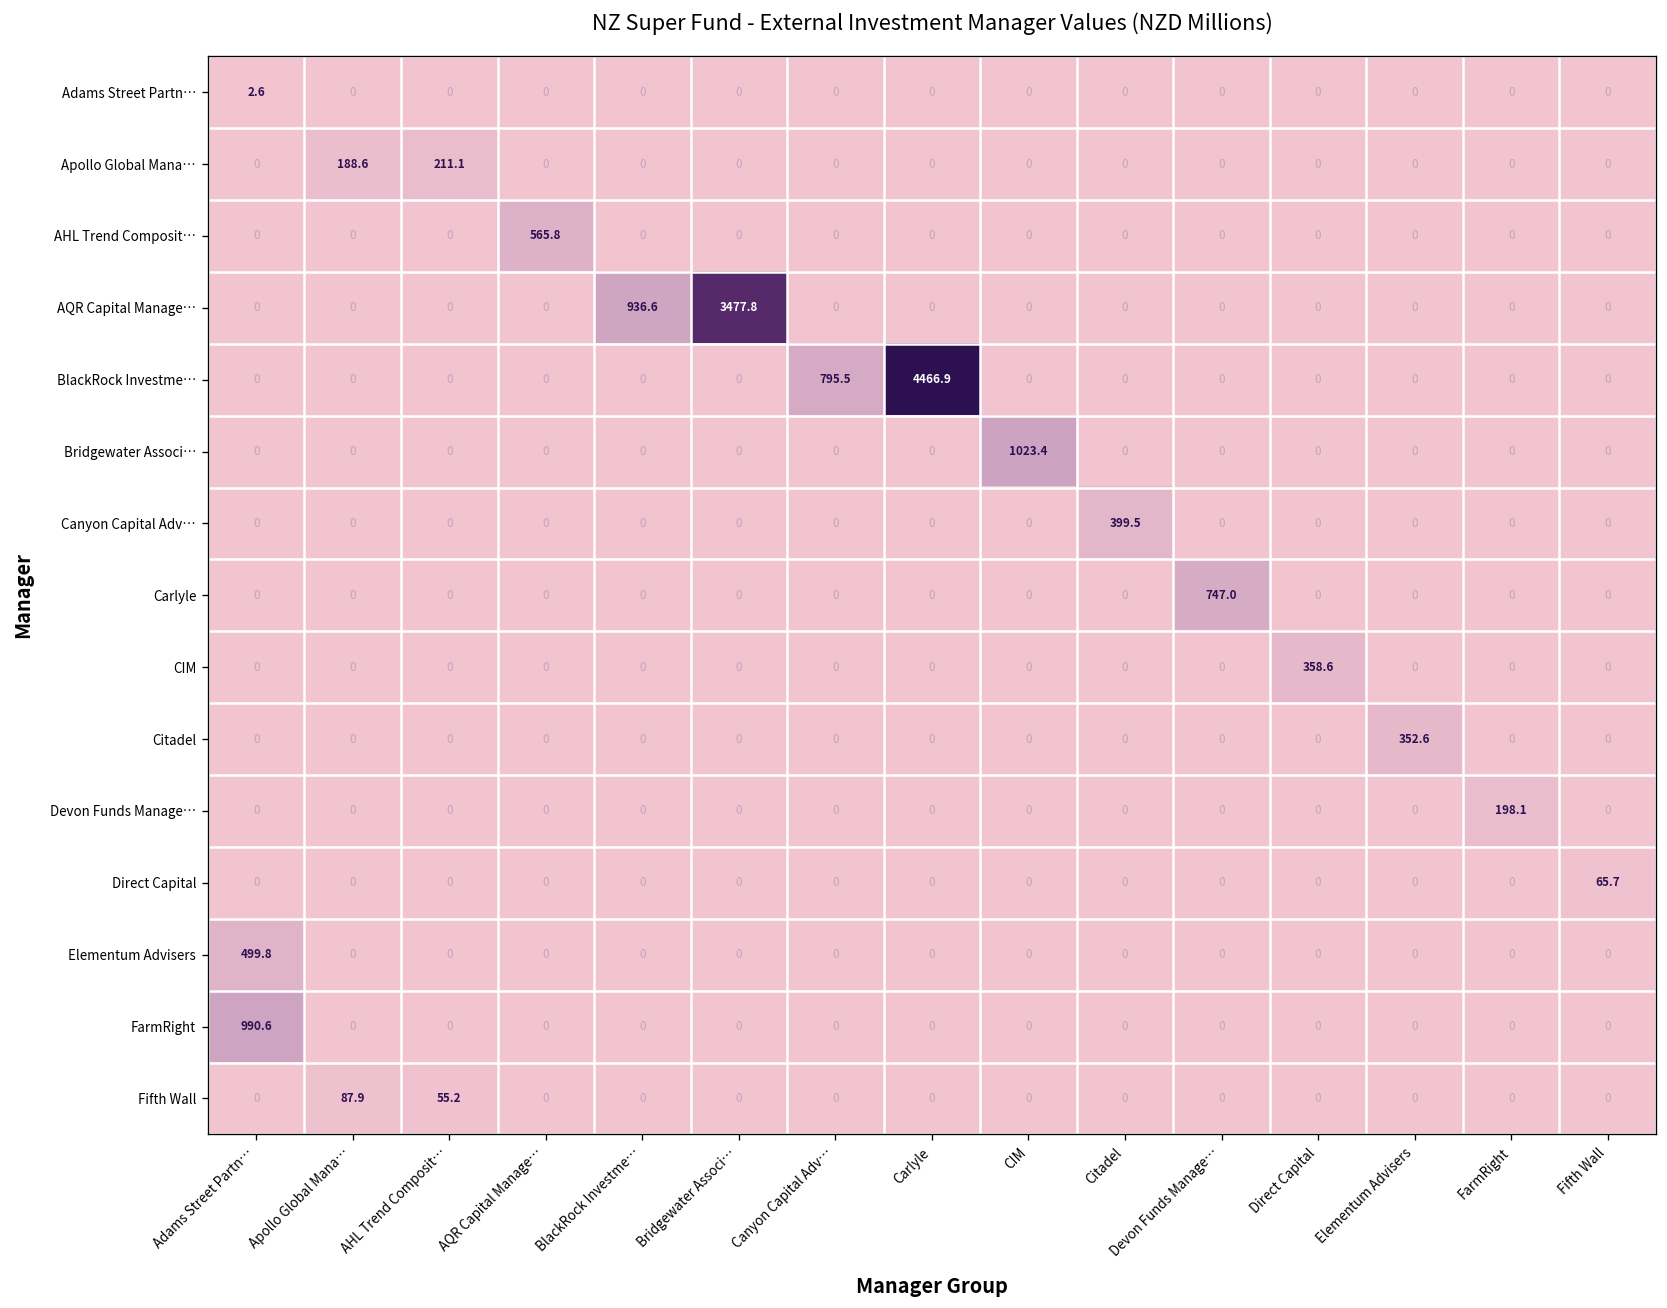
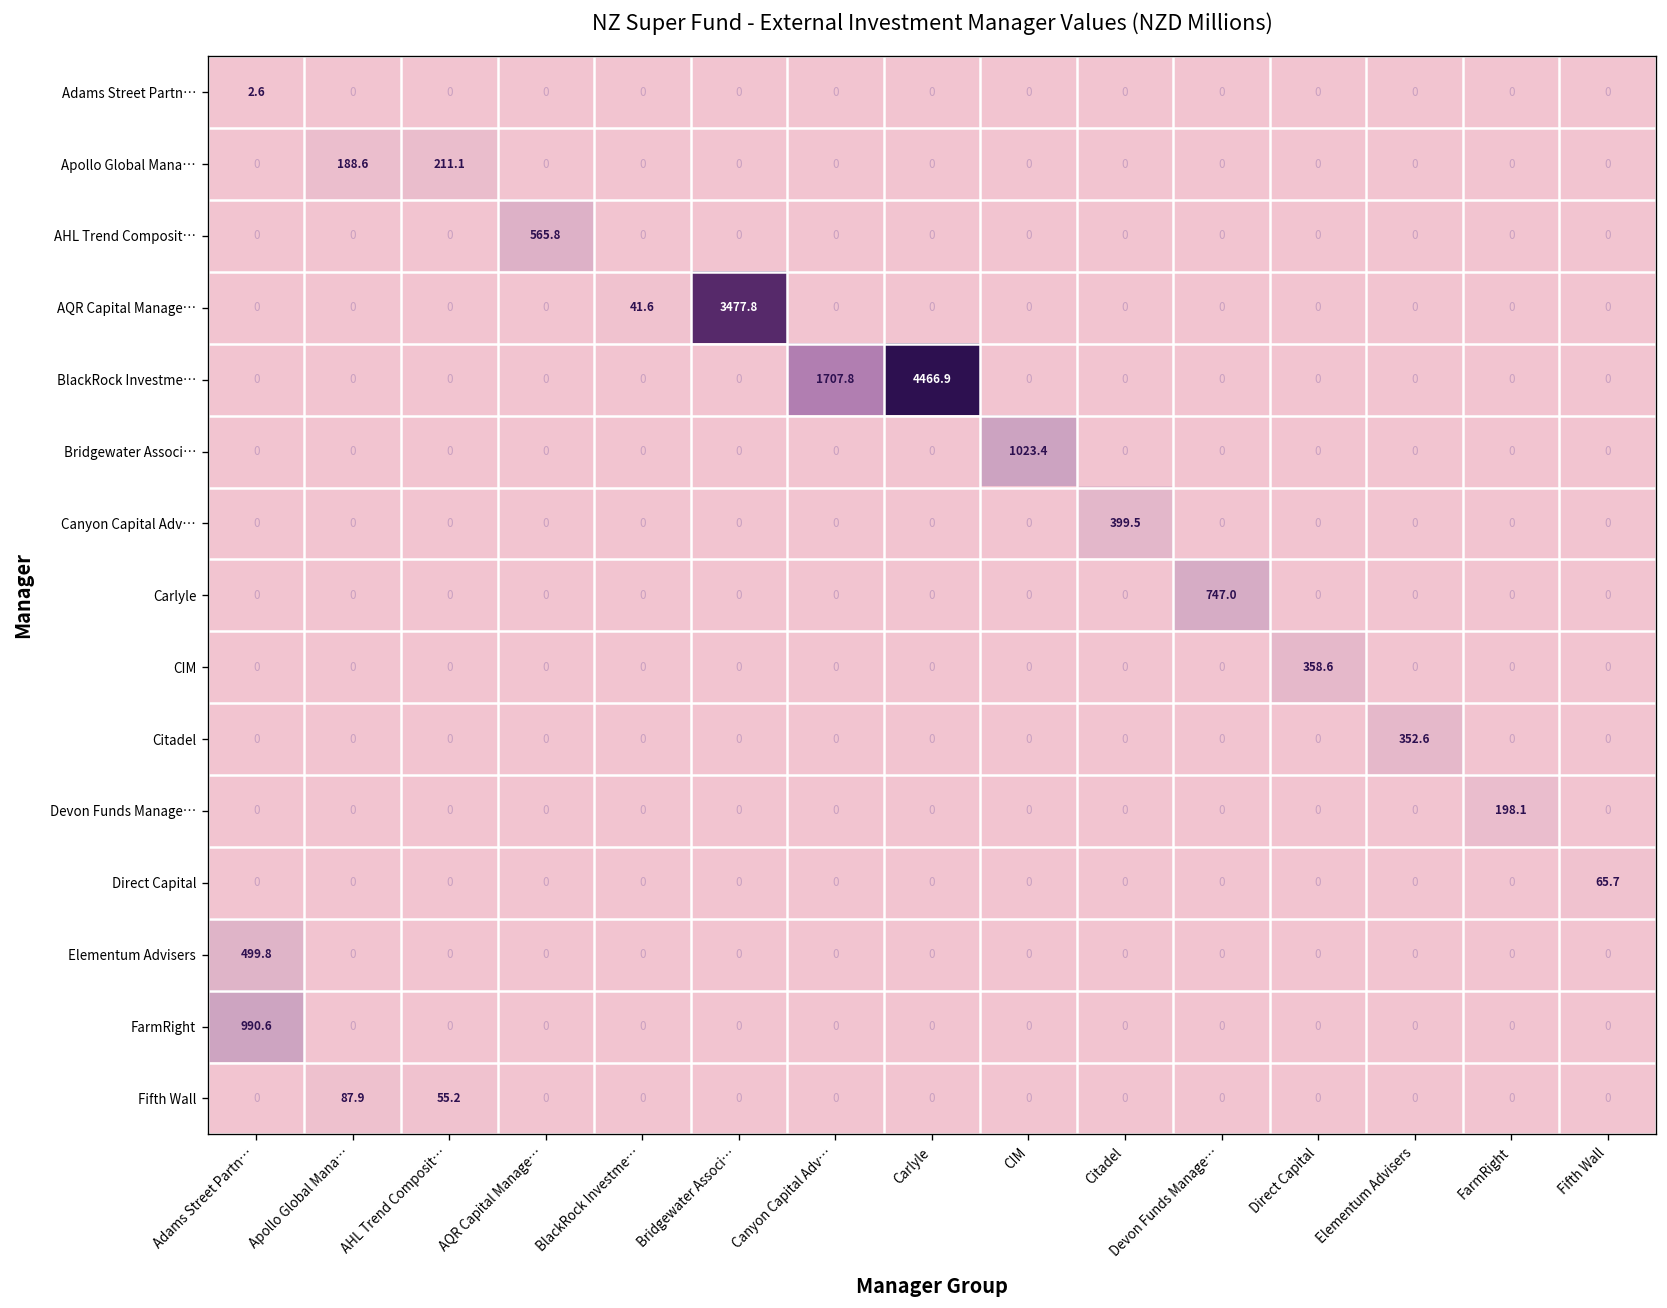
  {
    "Adams Street Partn…": {
      "Adams Street Partn…": 2.6
    },
    "Apollo Global Mana…": {
      "Apollo Global Mana…": 188.6,
      "AHL Trend Composit…": 211.1
    },
    "AHL Trend Composit…": {
      "AQR Capital Manage…": 565.8
    },
    "AQR Capital Manage…": {
-     "BlackRock Investme…": 936.6,
+     "BlackRock Investme…": 41.6,
      "Bridgewater Associ…": 3477.8
    },
    "BlackRock Investme…": {
-     "Canyon Capital Adv…": 795.5,
+     "Canyon Capital Adv…": 1707.8,
      "Carlyle": 4466.9
    },
    "Bridgewater Associ…": {
      "CIM": 1023.4
    },
    "Canyon Capital Adv…": {
      "Citadel": 399.5
    },
    "Carlyle": {
      "Devon Funds Manage…": 747.0
    },
    "CIM": {
      "Direct Capital": 358.6
    },
    "Citadel": {
      "Elementum Advisers": 352.6
    },
    "Devon Funds Manage…": {
      "FarmRight": 198.1
    },
    "Direct Capital": {
      "Fifth Wall": 65.7
    },
    "Elementum Advisers": {
      "Adams Street Partn…": 499.8
    },
    "FarmRight": {
      "Adams Street Partn…": 990.6
    },
    "Fifth Wall": {
      "Apollo Global Mana…": 87.9,
      "AHL Trend Composit…": 55.2
    }
  }
